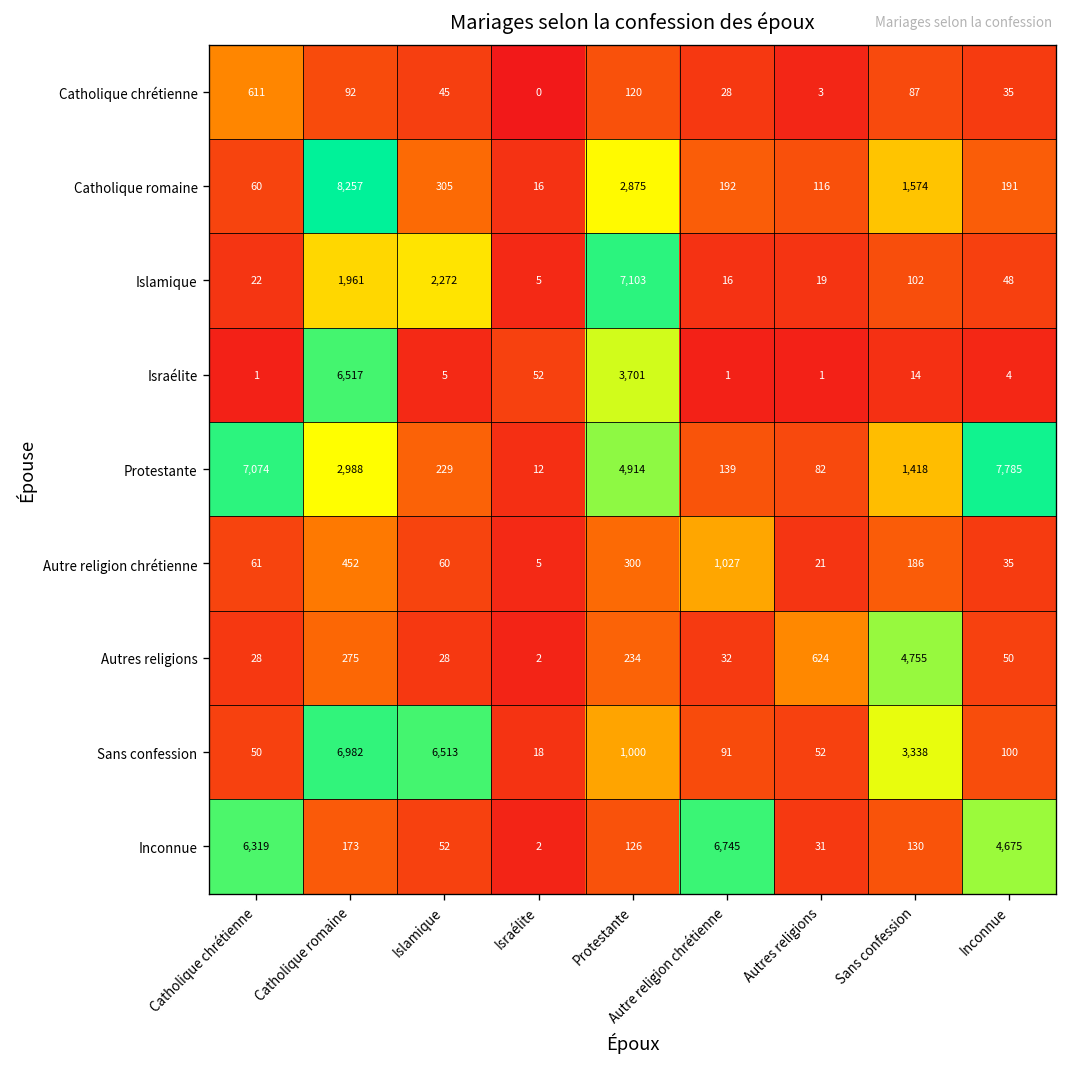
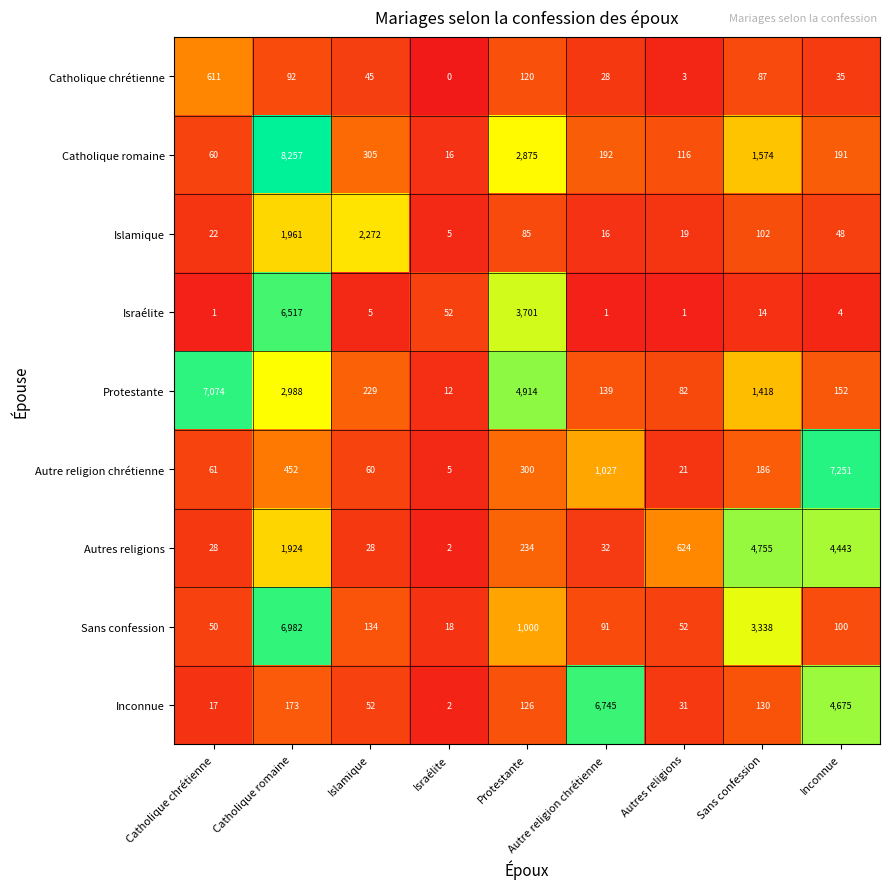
  {
    "Catholique chrétienne": {
      "Catholique chrétienne": "611",
      "Catholique romaine": "92",
      "Islamique": "45",
      "Israélite": "0",
      "Protestante": "120",
      "Autre religion chrétienne": "28",
      "Autres religions": "3",
      "Sans confession": "87",
      "Inconnue": "35"
    },
    "Catholique romaine": {
      "Catholique chrétienne": "60",
      "Catholique romaine": "8,257",
      "Islamique": "305",
      "Israélite": "16",
      "Protestante": "2,875",
      "Autre religion chrétienne": "192",
      "Autres religions": "116",
      "Sans confession": "1,574",
      "Inconnue": "191"
    },
    "Islamique": {
      "Catholique chrétienne": "22",
      "Catholique romaine": "1,961",
      "Islamique": "2,272",
      "Israélite": "5",
-     "Protestante": "7,103",
+     "Protestante": "85",
      "Autre religion chrétienne": "16",
      "Autres religions": "19",
      "Sans confession": "102",
      "Inconnue": "48"
    },
    "Israélite": {
      "Catholique chrétienne": "1",
      "Catholique romaine": "6,517",
      "Islamique": "5",
      "Israélite": "52",
      "Protestante": "3,701",
      "Autre religion chrétienne": "1",
      "Autres religions": "1",
      "Sans confession": "14",
      "Inconnue": "4"
    },
    "Protestante": {
      "Catholique chrétienne": "7,074",
      "Catholique romaine": "2,988",
      "Islamique": "229",
      "Israélite": "12",
      "Protestante": "4,914",
      "Autre religion chrétienne": "139",
      "Autres religions": "82",
      "Sans confession": "1,418",
-     "Inconnue": "7,785"
+     "Inconnue": "152"
    },
    "Autre religion chrétienne": {
      "Catholique chrétienne": "61",
      "Catholique romaine": "452",
      "Islamique": "60",
      "Israélite": "5",
      "Protestante": "300",
      "Autre religion chrétienne": "1,027",
      "Autres religions": "21",
      "Sans confession": "186",
-     "Inconnue": "35"
+     "Inconnue": "7,251"
    },
    "Autres religions": {
      "Catholique chrétienne": "28",
-     "Catholique romaine": "275",
+     "Catholique romaine": "1,924",
      "Islamique": "28",
      "Israélite": "2",
      "Protestante": "234",
      "Autre religion chrétienne": "32",
      "Autres religions": "624",
      "Sans confession": "4,755",
-     "Inconnue": "50"
+     "Inconnue": "4,443"
    },
    "Sans confession": {
      "Catholique chrétienne": "50",
      "Catholique romaine": "6,982",
-     "Islamique": "6,513",
+     "Islamique": "134",
      "Israélite": "18",
      "Protestante": "1,000",
      "Autre religion chrétienne": "91",
      "Autres religions": "52",
      "Sans confession": "3,338",
      "Inconnue": "100"
    },
    "Inconnue": {
-     "Catholique chrétienne": "6,319",
+     "Catholique chrétienne": "17",
      "Catholique romaine": "173",
      "Islamique": "52",
      "Israélite": "2",
      "Protestante": "126",
      "Autre religion chrétienne": "6,745",
      "Autres religions": "31",
      "Sans confession": "130",
      "Inconnue": "4,675"
    }
  }
